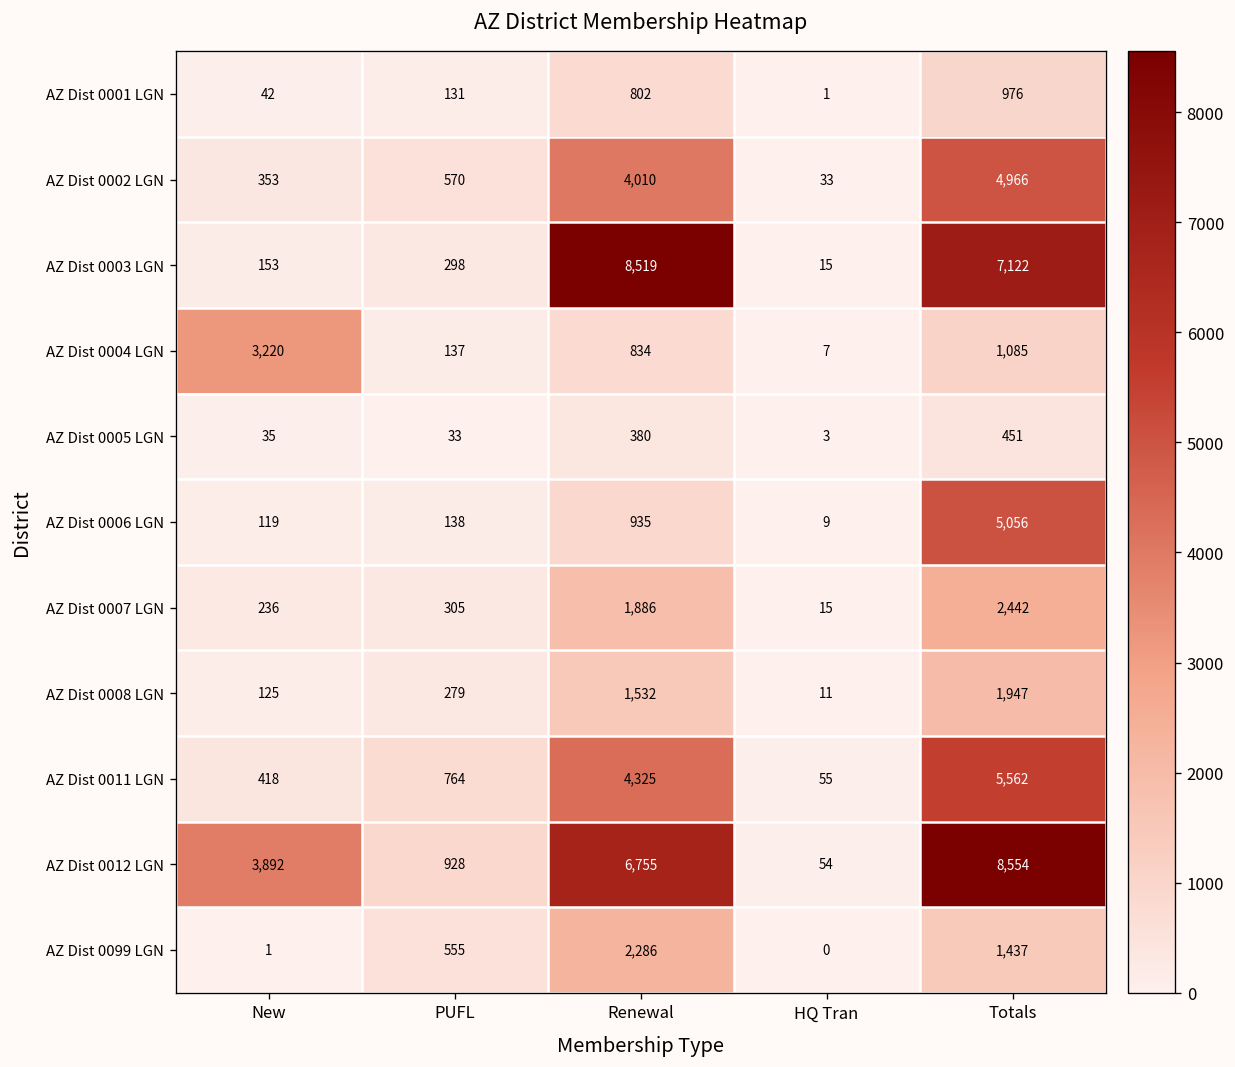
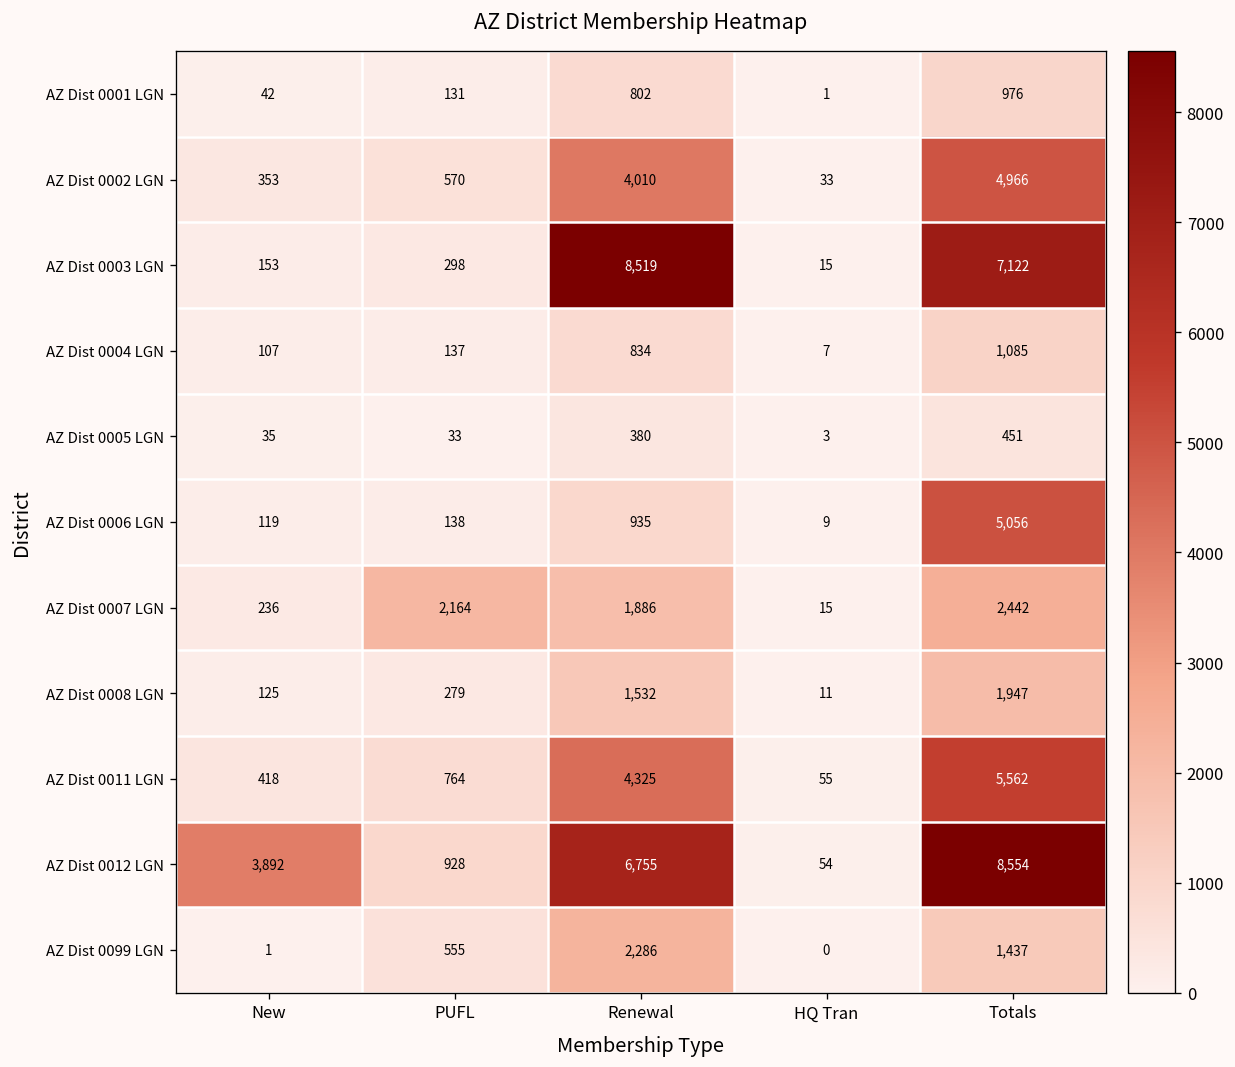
  {
    "AZ Dist 0001 LGN": {
      "New": "42",
      "PUFL": "131",
      "Renewal": "802",
      "HQ Tran": "1",
      "Totals": "976"
    },
    "AZ Dist 0002 LGN": {
      "New": "353",
      "PUFL": "570",
      "Renewal": "4,010",
      "HQ Tran": "33",
      "Totals": "4,966"
    },
    "AZ Dist 0003 LGN": {
      "New": "153",
      "PUFL": "298",
      "Renewal": "8,519",
      "HQ Tran": "15",
      "Totals": "7,122"
    },
    "AZ Dist 0004 LGN": {
-     "New": "3,220",
+     "New": "107",
      "PUFL": "137",
      "Renewal": "834",
      "HQ Tran": "7",
      "Totals": "1,085"
    },
    "AZ Dist 0005 LGN": {
      "New": "35",
      "PUFL": "33",
      "Renewal": "380",
      "HQ Tran": "3",
      "Totals": "451"
    },
    "AZ Dist 0006 LGN": {
      "New": "119",
      "PUFL": "138",
      "Renewal": "935",
      "HQ Tran": "9",
      "Totals": "5,056"
    },
    "AZ Dist 0007 LGN": {
      "New": "236",
-     "PUFL": "305",
+     "PUFL": "2,164",
      "Renewal": "1,886",
      "HQ Tran": "15",
      "Totals": "2,442"
    },
    "AZ Dist 0008 LGN": {
      "New": "125",
      "PUFL": "279",
      "Renewal": "1,532",
      "HQ Tran": "11",
      "Totals": "1,947"
    },
    "AZ Dist 0011 LGN": {
      "New": "418",
      "PUFL": "764",
      "Renewal": "4,325",
      "HQ Tran": "55",
      "Totals": "5,562"
    },
    "AZ Dist 0012 LGN": {
      "New": "3,892",
      "PUFL": "928",
      "Renewal": "6,755",
      "HQ Tran": "54",
      "Totals": "8,554"
    },
    "AZ Dist 0099 LGN": {
      "New": "1",
      "PUFL": "555",
      "Renewal": "2,286",
      "HQ Tran": "0",
      "Totals": "1,437"
    }
  }
